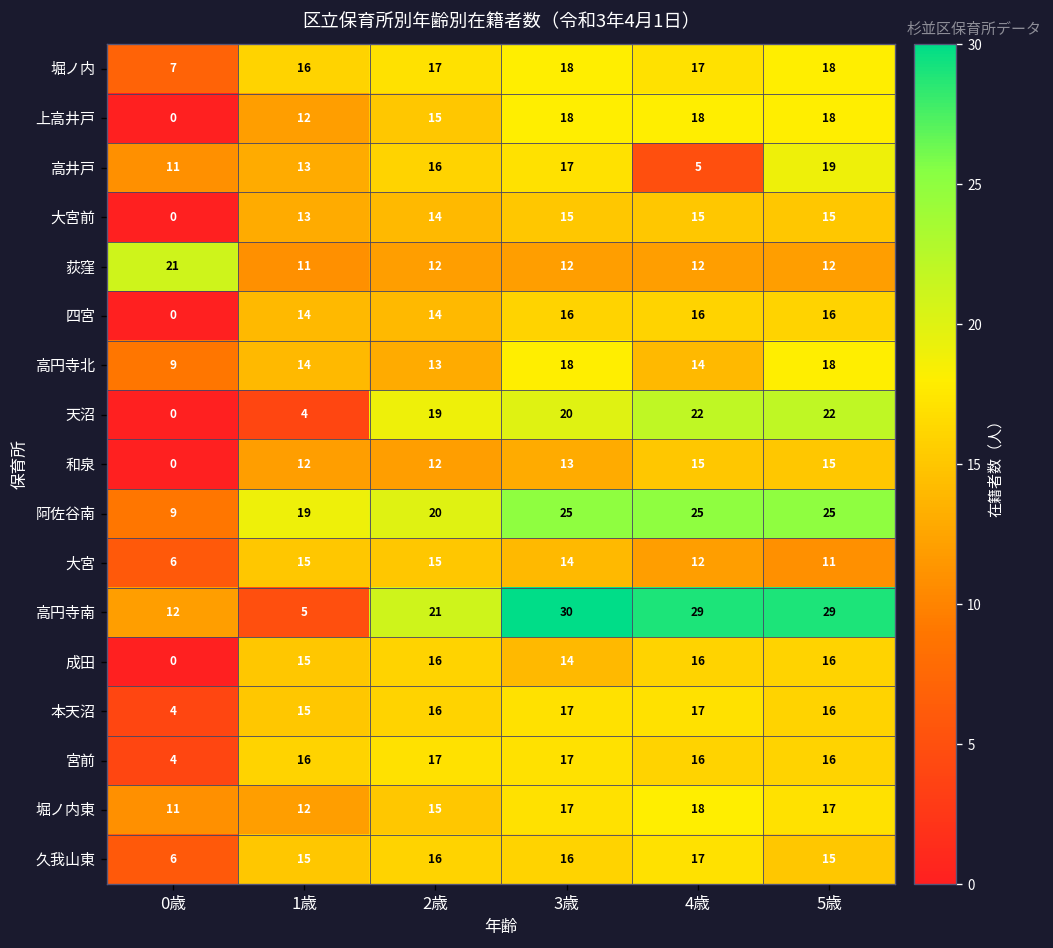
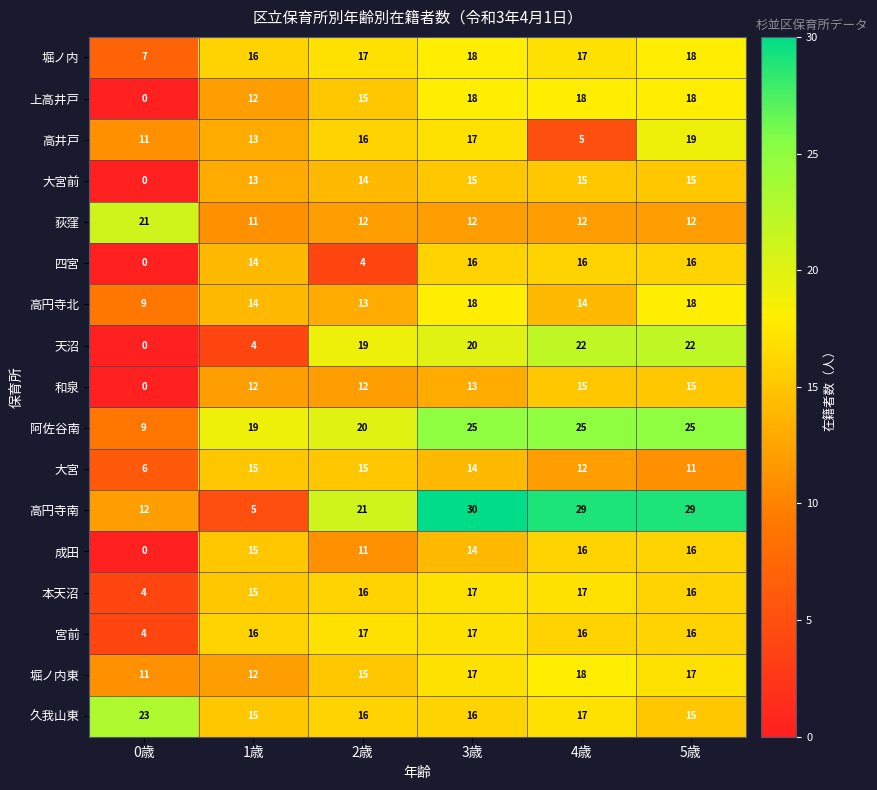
  {
    "堀ノ内": {
      "0歳": 7,
      "1歳": 16,
      "2歳": 17,
      "3歳": 18,
      "4歳": 17,
      "5歳": 18
    },
    "上高井戸": {
      "0歳": 0,
      "1歳": 12,
      "2歳": 15,
      "3歳": 18,
      "4歳": 18,
      "5歳": 18
    },
    "高井戸": {
      "0歳": 11,
      "1歳": 13,
      "2歳": 16,
      "3歳": 17,
      "4歳": 5,
      "5歳": 19
    },
    "大宮前": {
      "0歳": 0,
      "1歳": 13,
      "2歳": 14,
      "3歳": 15,
      "4歳": 15,
      "5歳": 15
    },
    "荻窪": {
      "0歳": 21,
      "1歳": 11,
      "2歳": 12,
      "3歳": 12,
      "4歳": 12,
      "5歳": 12
    },
    "四宮": {
      "0歳": 0,
      "1歳": 14,
-     "2歳": 14,
+     "2歳": 4,
      "3歳": 16,
      "4歳": 16,
      "5歳": 16
    },
    "高円寺北": {
      "0歳": 9,
      "1歳": 14,
      "2歳": 13,
      "3歳": 18,
      "4歳": 14,
      "5歳": 18
    },
    "天沼": {
      "0歳": 0,
      "1歳": 4,
      "2歳": 19,
      "3歳": 20,
      "4歳": 22,
      "5歳": 22
    },
    "和泉": {
      "0歳": 0,
      "1歳": 12,
      "2歳": 12,
      "3歳": 13,
      "4歳": 15,
      "5歳": 15
    },
    "阿佐谷南": {
      "0歳": 9,
      "1歳": 19,
      "2歳": 20,
      "3歳": 25,
      "4歳": 25,
      "5歳": 25
    },
    "大宮": {
      "0歳": 6,
      "1歳": 15,
      "2歳": 15,
      "3歳": 14,
      "4歳": 12,
      "5歳": 11
    },
    "高円寺南": {
      "0歳": 12,
      "1歳": 5,
      "2歳": 21,
      "3歳": 30,
      "4歳": 29,
      "5歳": 29
    },
    "成田": {
      "0歳": 0,
      "1歳": 15,
-     "2歳": 16,
+     "2歳": 11,
      "3歳": 14,
      "4歳": 16,
      "5歳": 16
    },
    "本天沼": {
      "0歳": 4,
      "1歳": 15,
      "2歳": 16,
      "3歳": 17,
      "4歳": 17,
      "5歳": 16
    },
    "宮前": {
      "0歳": 4,
      "1歳": 16,
      "2歳": 17,
      "3歳": 17,
      "4歳": 16,
      "5歳": 16
    },
    "堀ノ内東": {
      "0歳": 11,
      "1歳": 12,
      "2歳": 15,
      "3歳": 17,
      "4歳": 18,
      "5歳": 17
    },
    "久我山東": {
-     "0歳": 6,
+     "0歳": 23,
      "1歳": 15,
      "2歳": 16,
      "3歳": 16,
      "4歳": 17,
      "5歳": 15
    }
  }
